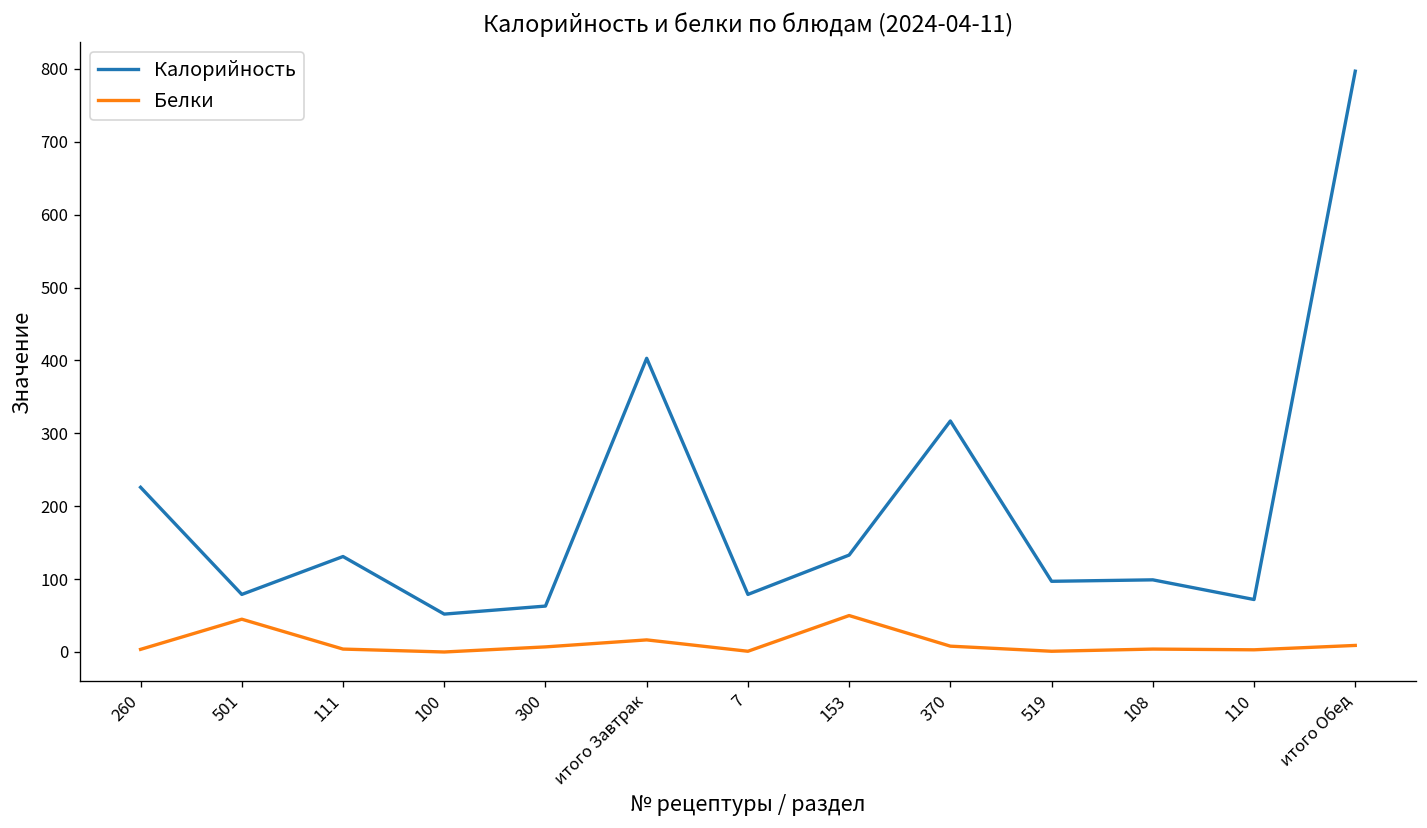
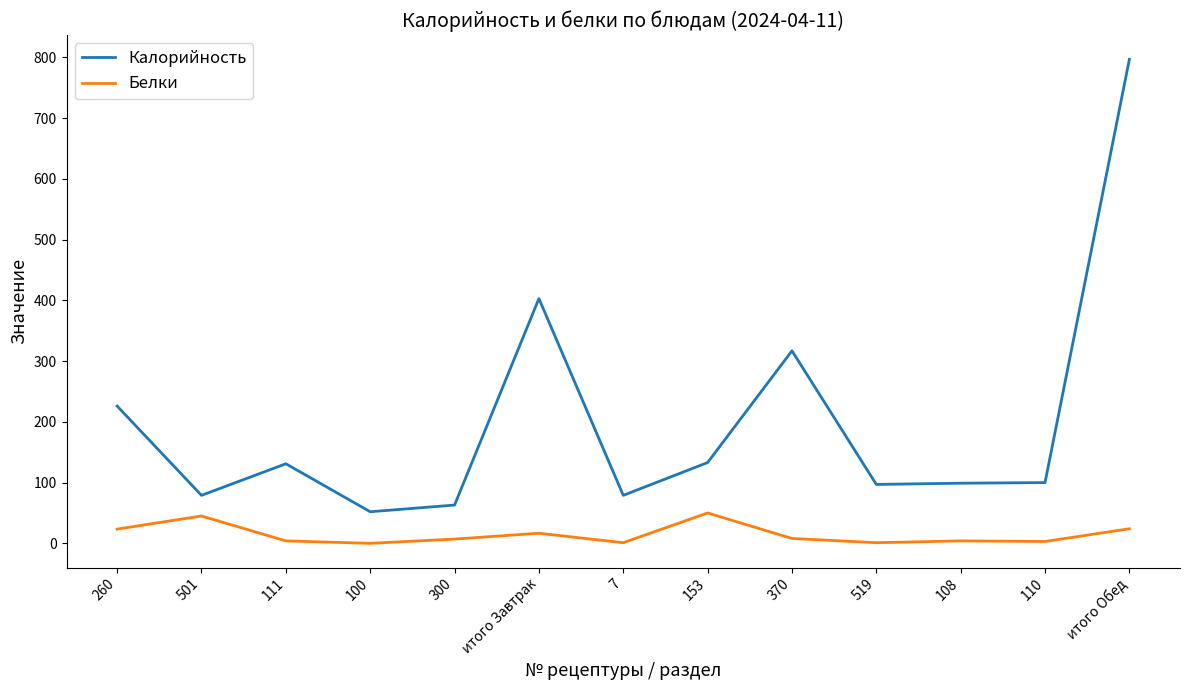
  {
    "Калорийность": {
      "260": 230,
      "501": 80,
      "111": 130,
      "100": 50,
      "300": 60,
      "итого Завтрак": 400,
      "7": 80,
      "153": 130,
      "370": 320,
      "519": 100,
      "108": 100,
-     "110": 70,
+     "110": 100,
      "итого Обед": 800
    },
    "Белки": {
-     "260": 0,
+     "260": 20,
      "501": 50,
      "111": 0,
      "100": 0,
      "300": 10,
      "итого Завтрак": 20,
      "7": 0,
      "153": 50,
      "370": 10,
      "519": 0,
      "108": 0,
      "110": 0,
-     "итого Обед": 10
+     "итого Обед": 20
    }
  }
